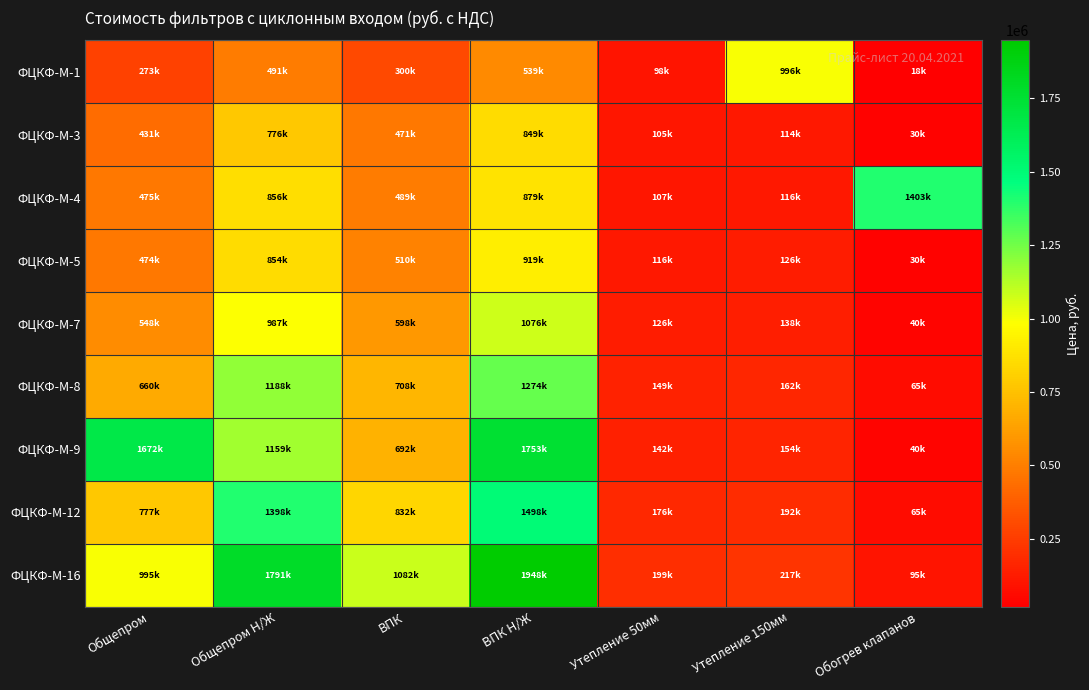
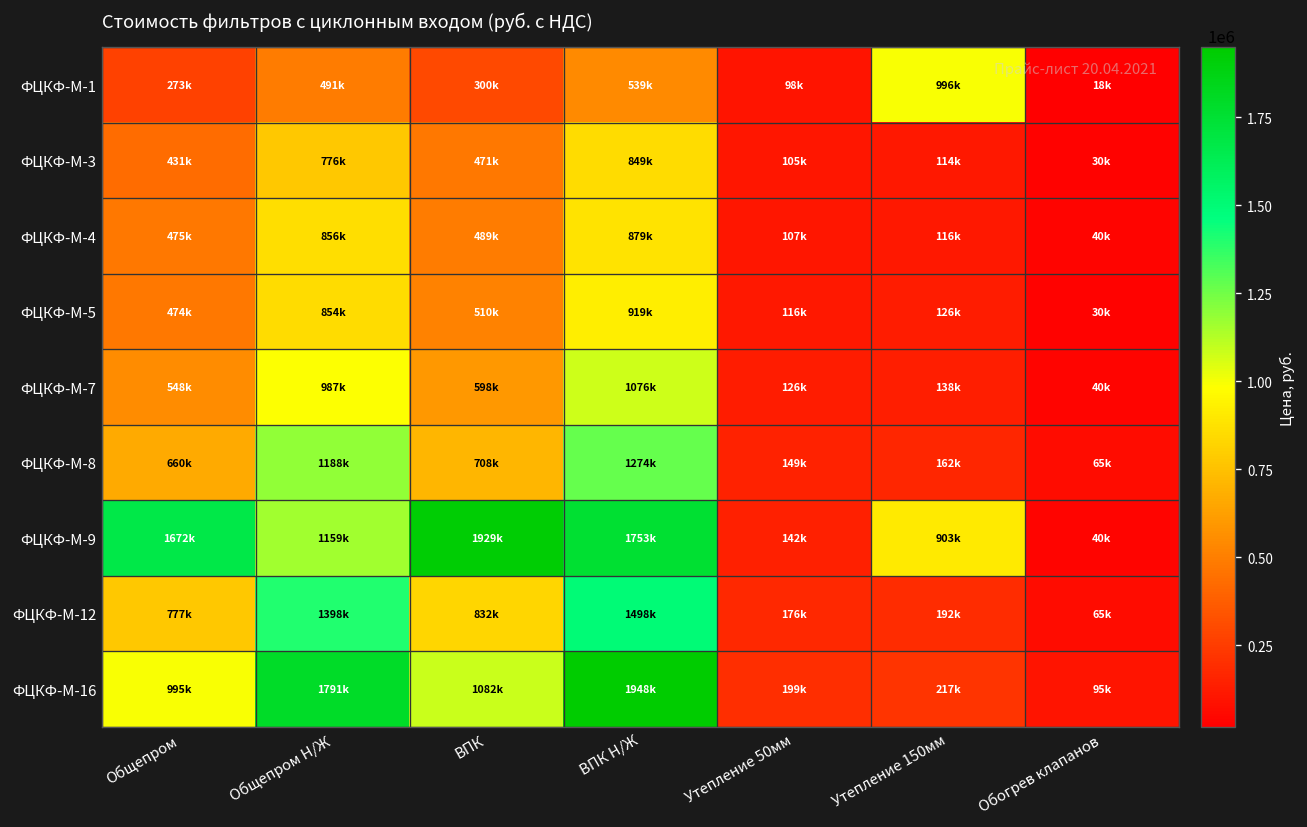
  {
    "ФЦКФ-М-1": {
      "Общепром": "273k",
      "Общепром Н/Ж": "491k",
      "ВПК": "300k",
      "ВПК Н/Ж": "539k",
      "Утепление 50мм": "98k",
      "Утепление 150мм": "996k"
    },
    "ФЦКФ-М-3": {
      "Общепром": "431k",
      "Общепром Н/Ж": "776k",
      "ВПК": "471k",
      "ВПК Н/Ж": "849k",
      "Утепление 50мм": "105k",
      "Утепление 150мм": "114k",
      "Обогрев клапанов": "30k"
    },
    "ФЦКФ-М-4": {
      "Общепром": "475k",
      "Общепром Н/Ж": "856k",
      "ВПК": "489k",
      "ВПК Н/Ж": "879k",
      "Утепление 50мм": "107k",
      "Утепление 150мм": "116k",
-     "Обогрев клапанов": "1403k"
+     "Обогрев клапанов": "40k"
    },
    "ФЦКФ-М-5": {
      "Общепром": "474k",
      "Общепром Н/Ж": "854k",
      "ВПК": "510k",
      "ВПК Н/Ж": "919k",
      "Утепление 50мм": "116k",
      "Утепление 150мм": "126k",
      "Обогрев клапанов": "30k"
    },
    "ФЦКФ-М-7": {
      "Общепром": "548k",
      "Общепром Н/Ж": "987k",
      "ВПК": "598k",
      "ВПК Н/Ж": "1076k",
      "Утепление 50мм": "126k",
      "Утепление 150мм": "138k",
      "Обогрев клапанов": "40k"
    },
    "ФЦКФ-М-8": {
      "Общепром": "660k",
      "Общепром Н/Ж": "1188k",
      "ВПК": "708k",
      "ВПК Н/Ж": "1274k",
      "Утепление 50мм": "149k",
      "Утепление 150мм": "162k",
      "Обогрев клапанов": "65k"
    },
    "ФЦКФ-М-9": {
      "Общепром": "1672k",
      "Общепром Н/Ж": "1159k",
-     "ВПК": "692k",
+     "ВПК": "1929k",
      "ВПК Н/Ж": "1753k",
      "Утепление 50мм": "142k",
-     "Утепление 150мм": "154k",
+     "Утепление 150мм": "903k",
      "Обогрев клапанов": "40k"
    },
    "ФЦКФ-М-12": {
      "Общепром": "777k",
      "Общепром Н/Ж": "1398k",
      "ВПК": "832k",
      "ВПК Н/Ж": "1498k",
      "Утепление 50мм": "176k",
      "Утепление 150мм": "192k",
      "Обогрев клапанов": "65k"
    },
    "ФЦКФ-М-16": {
      "Общепром": "995k",
      "Общепром Н/Ж": "1791k",
      "ВПК": "1082k",
      "ВПК Н/Ж": "1948k",
      "Утепление 50мм": "199k",
      "Утепление 150мм": "217k",
      "Обогрев клапанов": "95k"
    }
  }
